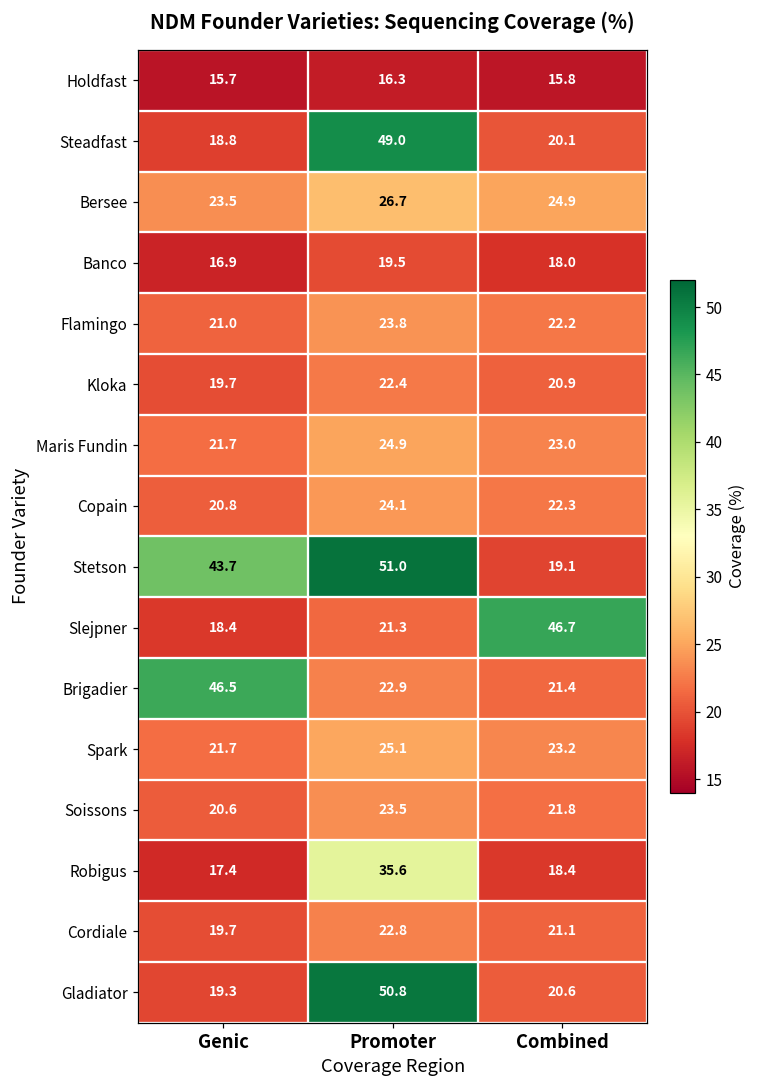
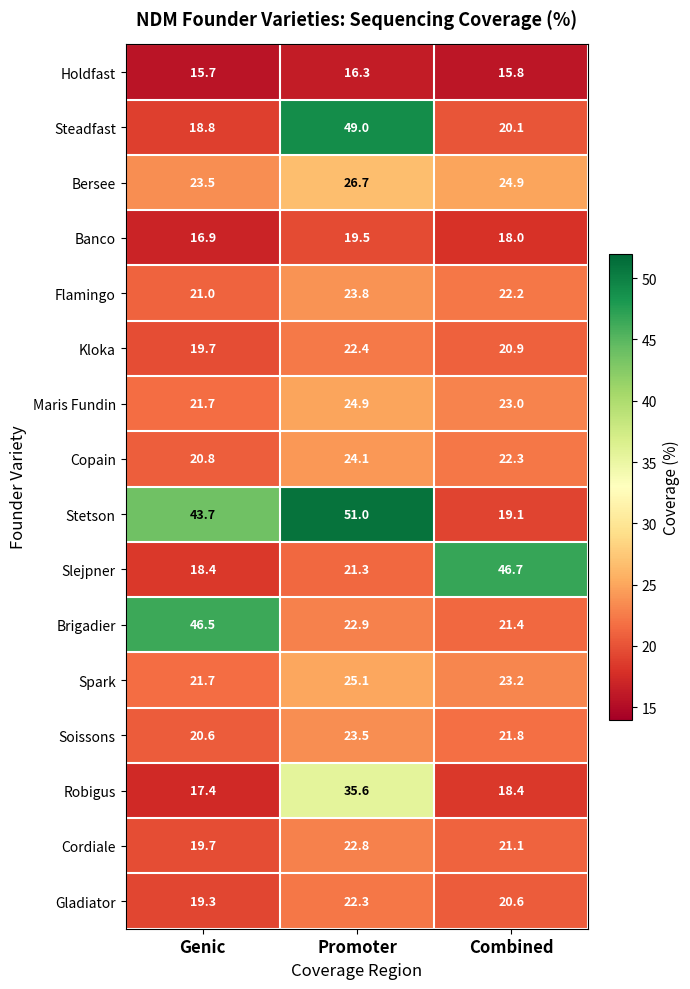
  {
    "Holdfast": {
      "Genic": 15.7,
      "Promoter": 16.3,
      "Combined": 15.8
    },
    "Steadfast": {
      "Genic": 18.8,
      "Promoter": 49.0,
      "Combined": 20.1
    },
    "Bersee": {
      "Genic": 23.5,
      "Promoter": 26.7,
      "Combined": 24.9
    },
    "Banco": {
      "Genic": 16.9,
      "Promoter": 19.5,
      "Combined": 18.0
    },
    "Flamingo": {
      "Genic": 21.0,
      "Promoter": 23.8,
      "Combined": 22.2
    },
    "Kloka": {
      "Genic": 19.7,
      "Promoter": 22.4,
      "Combined": 20.9
    },
    "Maris Fundin": {
      "Genic": 21.7,
      "Promoter": 24.9,
      "Combined": 23.0
    },
    "Copain": {
      "Genic": 20.8,
      "Promoter": 24.1,
      "Combined": 22.3
    },
    "Stetson": {
      "Genic": 43.7,
      "Promoter": 51.0,
      "Combined": 19.1
    },
    "Slejpner": {
      "Genic": 18.4,
      "Promoter": 21.3,
      "Combined": 46.7
    },
    "Brigadier": {
      "Genic": 46.5,
      "Promoter": 22.9,
      "Combined": 21.4
    },
    "Spark": {
      "Genic": 21.7,
      "Promoter": 25.1,
      "Combined": 23.2
    },
    "Soissons": {
      "Genic": 20.6,
      "Promoter": 23.5,
      "Combined": 21.8
    },
    "Robigus": {
      "Genic": 17.4,
      "Promoter": 35.6,
      "Combined": 18.4
    },
    "Cordiale": {
      "Genic": 19.7,
      "Promoter": 22.8,
      "Combined": 21.1
    },
    "Gladiator": {
      "Genic": 19.3,
-     "Promoter": 50.8,
+     "Promoter": 22.3,
      "Combined": 20.6
    }
  }
